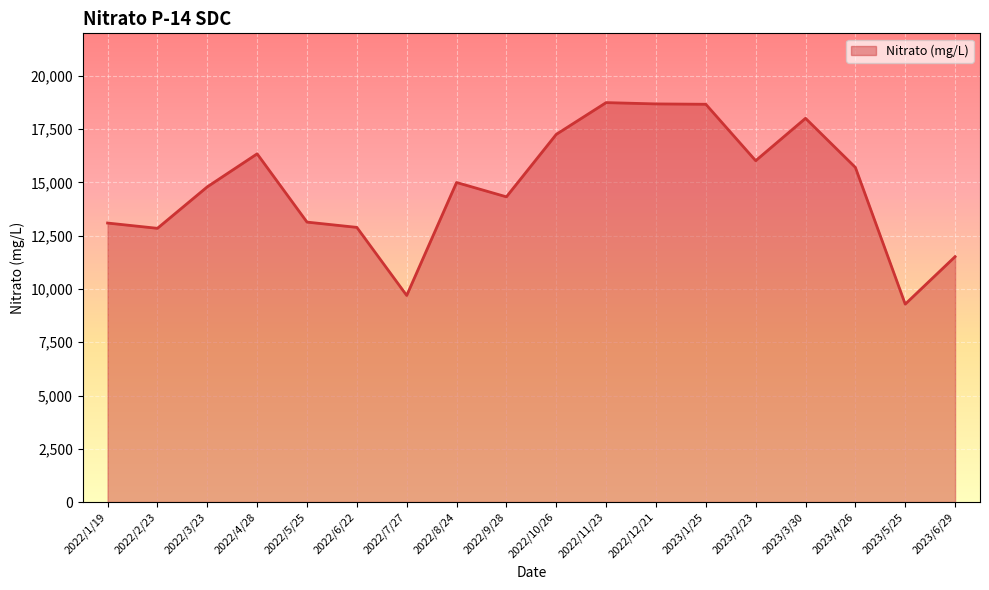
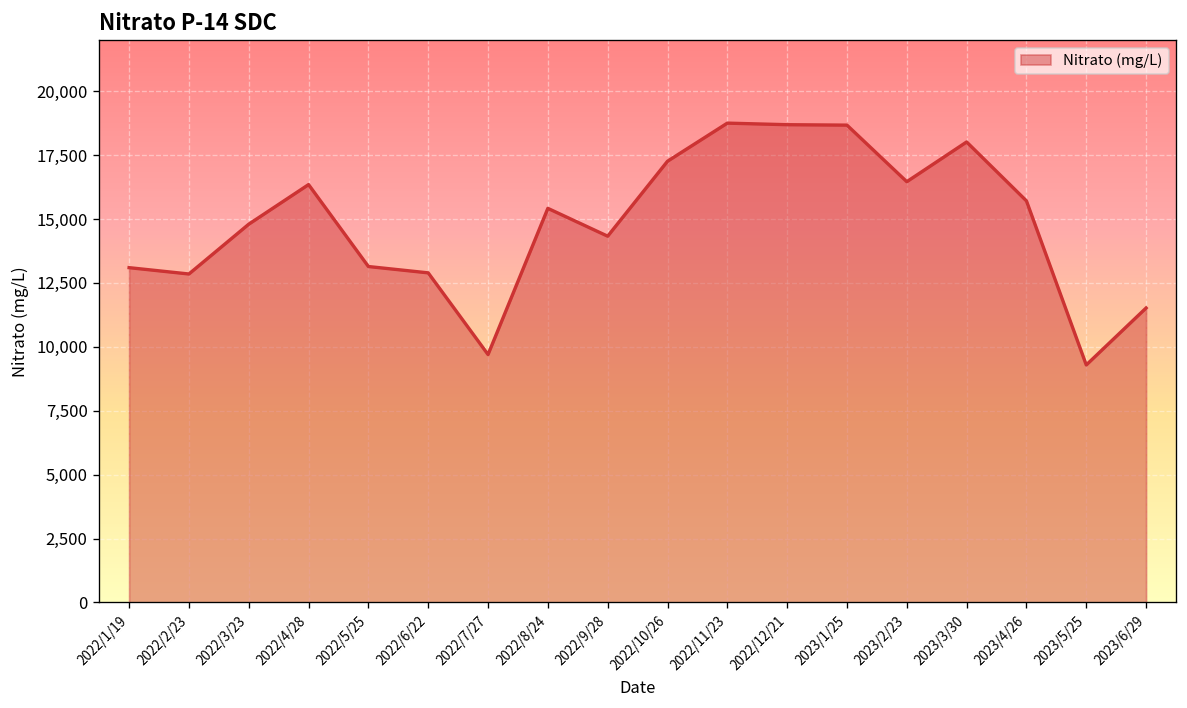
  {
    "2022/1/19": "13,100",
    "2022/2/23": "12,800",
    "2022/3/23": "14,800",
    "2022/4/28": "16,300",
    "2022/5/25": "13,100",
    "2022/6/22": "12,900",
    "2022/7/27": "9,700",
-   "2022/8/24": "15,000",
+   "2022/8/24": "15,400",
    "2022/9/28": "14,300",
    "2022/10/26": "17,300",
    "2022/11/23": "18,700",
    "2022/12/21": "18,700",
    "2023/1/25": "18,700",
-   "2023/2/23": "16,000",
+   "2023/2/23": "16,500",
    "2023/3/30": "18,000",
    "2023/4/26": "15,700",
    "2023/5/25": "9,300",
    "2023/6/29": "11,500"
  }
